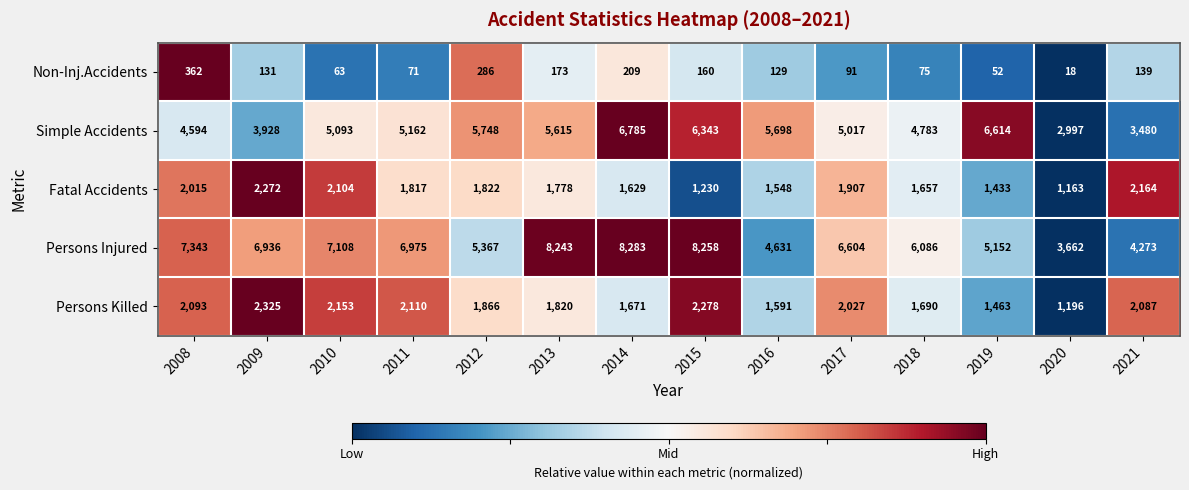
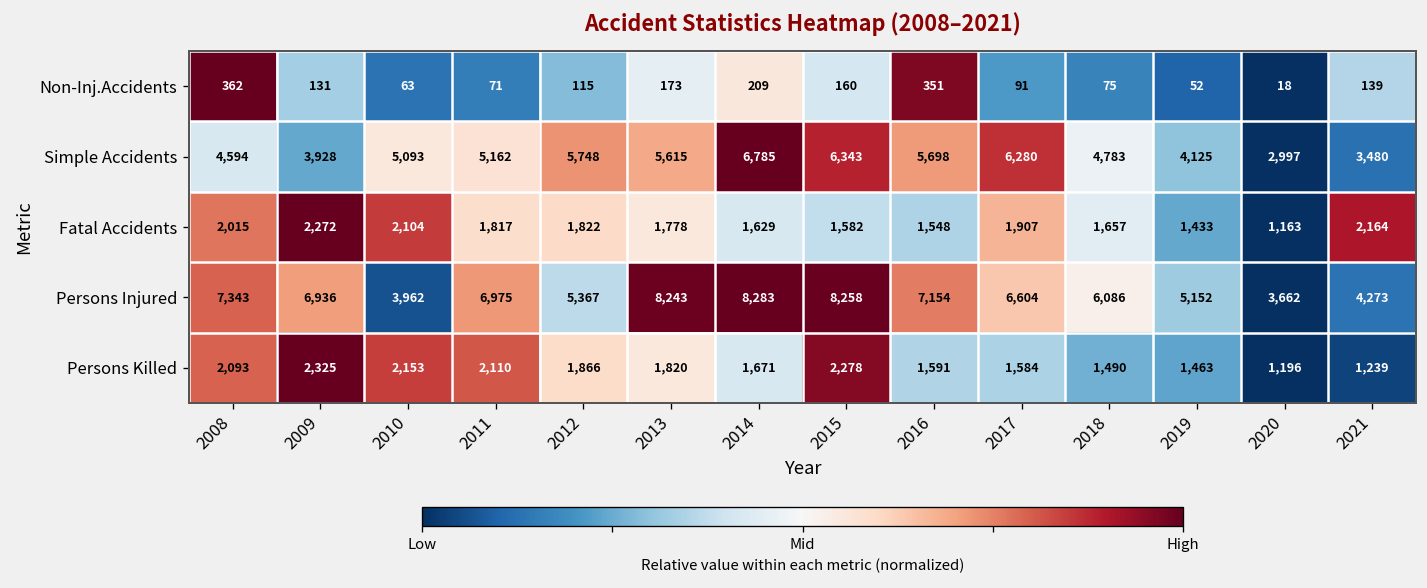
  {
    "Non-Inj.Accidents": {
      "2008": "362",
      "2009": "131",
      "2010": "63",
      "2011": "71",
-     "2012": "286",
+     "2012": "115",
      "2013": "173",
      "2014": "209",
      "2015": "160",
-     "2016": "129",
+     "2016": "351",
      "2017": "91",
      "2018": "75",
      "2019": "52",
      "2020": "18",
      "2021": "139"
    },
    "Simple Accidents": {
      "2008": "4,594",
      "2009": "3,928",
      "2010": "5,093",
      "2011": "5,162",
      "2012": "5,748",
      "2013": "5,615",
      "2014": "6,785",
      "2015": "6,343",
      "2016": "5,698",
-     "2017": "5,017",
+     "2017": "6,280",
      "2018": "4,783",
-     "2019": "6,614",
+     "2019": "4,125",
      "2020": "2,997",
      "2021": "3,480"
    },
    "Fatal Accidents": {
      "2008": "2,015",
      "2009": "2,272",
      "2010": "2,104",
      "2011": "1,817",
      "2012": "1,822",
      "2013": "1,778",
      "2014": "1,629",
-     "2015": "1,230",
+     "2015": "1,582",
      "2016": "1,548",
      "2017": "1,907",
      "2018": "1,657",
      "2019": "1,433",
      "2020": "1,163",
      "2021": "2,164"
    },
    "Persons Injured": {
      "2008": "7,343",
      "2009": "6,936",
-     "2010": "7,108",
+     "2010": "3,962",
      "2011": "6,975",
      "2012": "5,367",
      "2013": "8,243",
      "2014": "8,283",
      "2015": "8,258",
-     "2016": "4,631",
+     "2016": "7,154",
      "2017": "6,604",
      "2018": "6,086",
      "2019": "5,152",
      "2020": "3,662",
      "2021": "4,273"
    },
    "Persons Killed": {
      "2008": "2,093",
      "2009": "2,325",
      "2010": "2,153",
      "2011": "2,110",
      "2012": "1,866",
      "2013": "1,820",
      "2014": "1,671",
      "2015": "2,278",
      "2016": "1,591",
-     "2017": "2,027",
-     "2018": "1,690",
+     "2017": "1,584",
+     "2018": "1,490",
      "2019": "1,463",
      "2020": "1,196",
-     "2021": "2,087"
+     "2021": "1,239"
    }
  }
